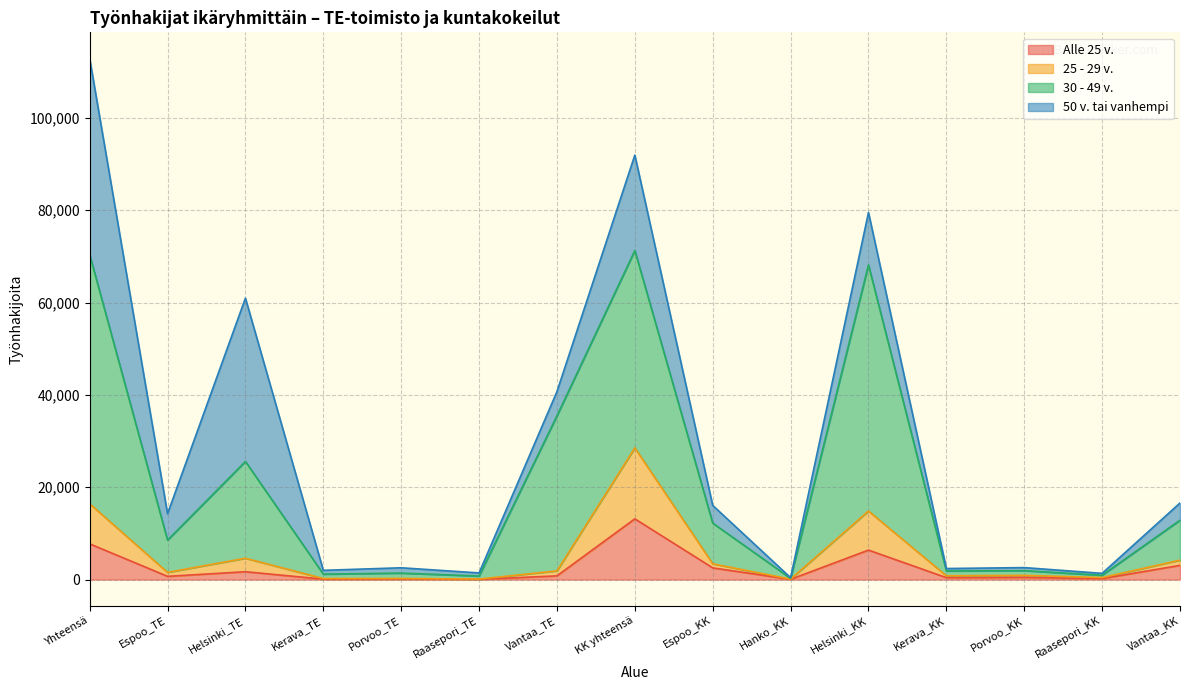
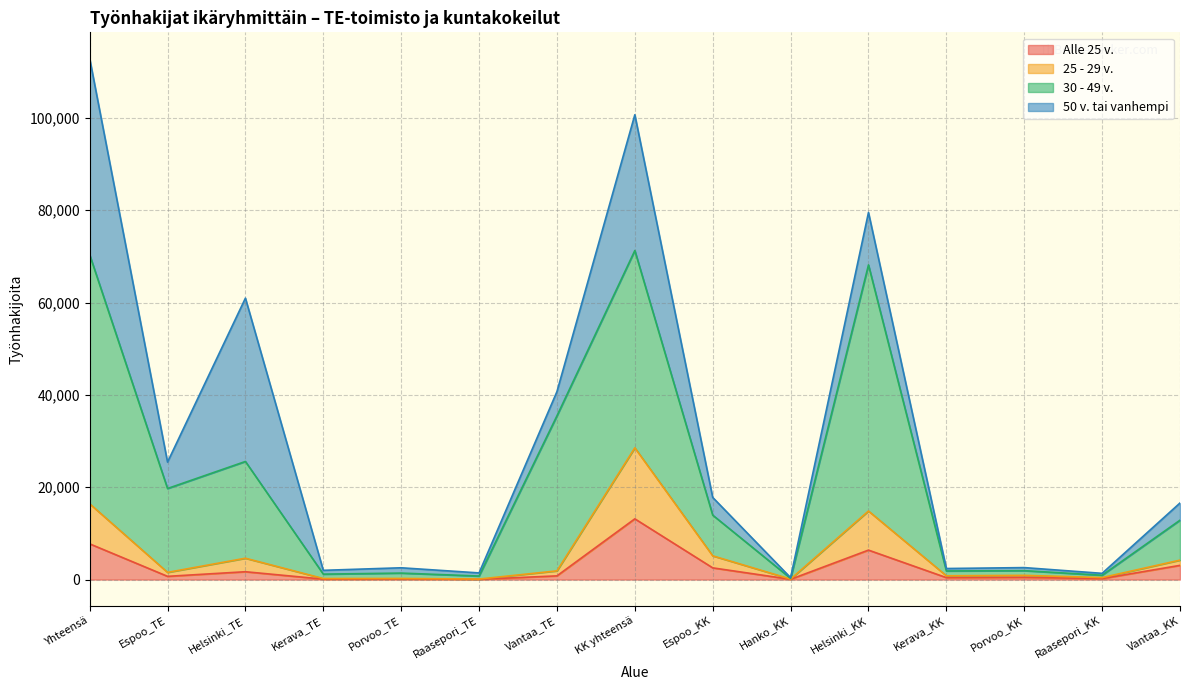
  {
    "Alle 25 v.": {
      "Yhteensä": "8,000",
      "Espoo_TE": "1,000",
      "Helsinki_TE": "2,000",
      "Vantaa_TE": "1,000",
      "KK yhteensä": "13,000",
      "Espoo_KK": "3,000",
      "Helsinki_KK": "6,000",
      "Vantaa_KK": "3,000"
    },
    "25 - 29 v.": {
      "Yhteensä": "9,000",
      "Espoo_TE": "1,000",
      "Helsinki_TE": "3,000",
      "Vantaa_TE": "1,000",
      "KK yhteensä": "15,000",
-     "Espoo_KK": "1,000",
+     "Espoo_KK": "3,000",
      "Helsinki_KK": "8,000",
      "Vantaa_KK": "1,000"
    },
    "30 - 49 v.": {
      "Yhteensä": "54,000",
-     "Espoo_TE": "7,000",
+     "Espoo_TE": "18,000",
      "Helsinki_TE": "21,000",
      "Kerava_TE": "1,000",
      "Porvoo_TE": "1,000",
      "Raasepori_TE": "1,000",
      "Vantaa_TE": "34,000",
      "KK yhteensä": "43,000",
      "Espoo_KK": "9,000",
      "Helsinki_KK": "53,000",
      "Porvoo_KK": "1,000",
      "Vantaa_KK": "9,000"
    },
    "50 v. tai vanhempi": {
      "Yhteensä": "43,000",
      "Espoo_TE": "6,000",
      "Helsinki_TE": "35,000",
      "Kerava_TE": "1,000",
      "Porvoo_TE": "1,000",
      "Raasepori_TE": "1,000",
      "Vantaa_TE": "5,000",
-     "KK yhteensä": "21,000",
+     "KK yhteensä": "29,000",
      "Espoo_KK": "4,000",
      "Helsinki_KK": "11,000",
      "Porvoo_KK": "1,000",
      "Vantaa_KK": "4,000"
    }
  }
